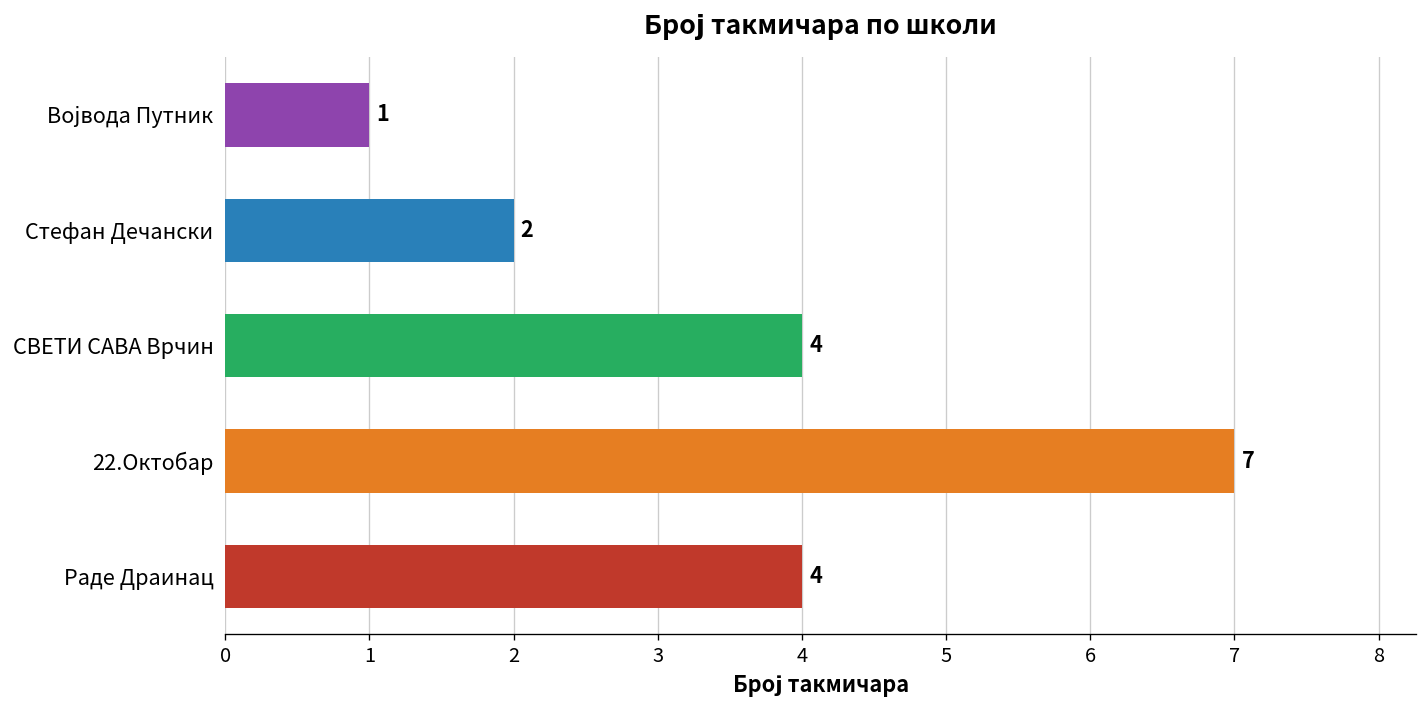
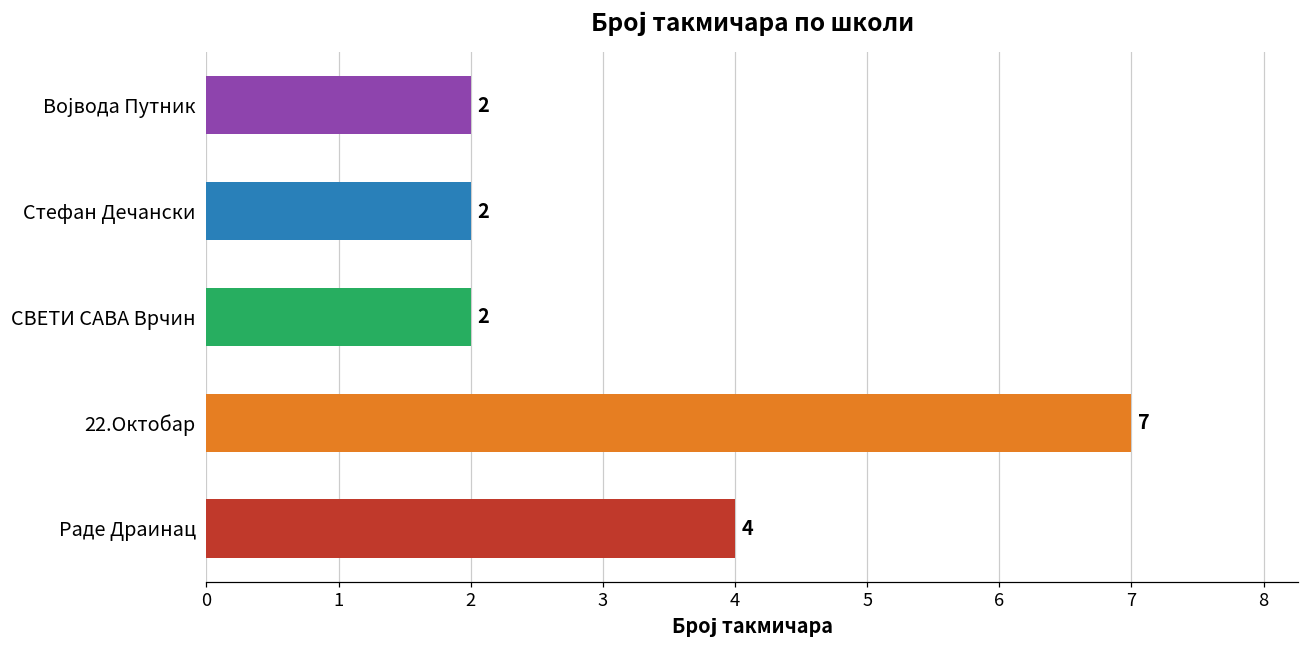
  {
-   "Војвода Путник": 1,
+   "Војвода Путник": 2,
    "Стефан Дечански": 2,
-   "СВЕТИ САВА Врчин": 4,
+   "СВЕТИ САВА Врчин": 2,
    "22.Октобар": 7,
    "Раде Драинац": 4
  }
